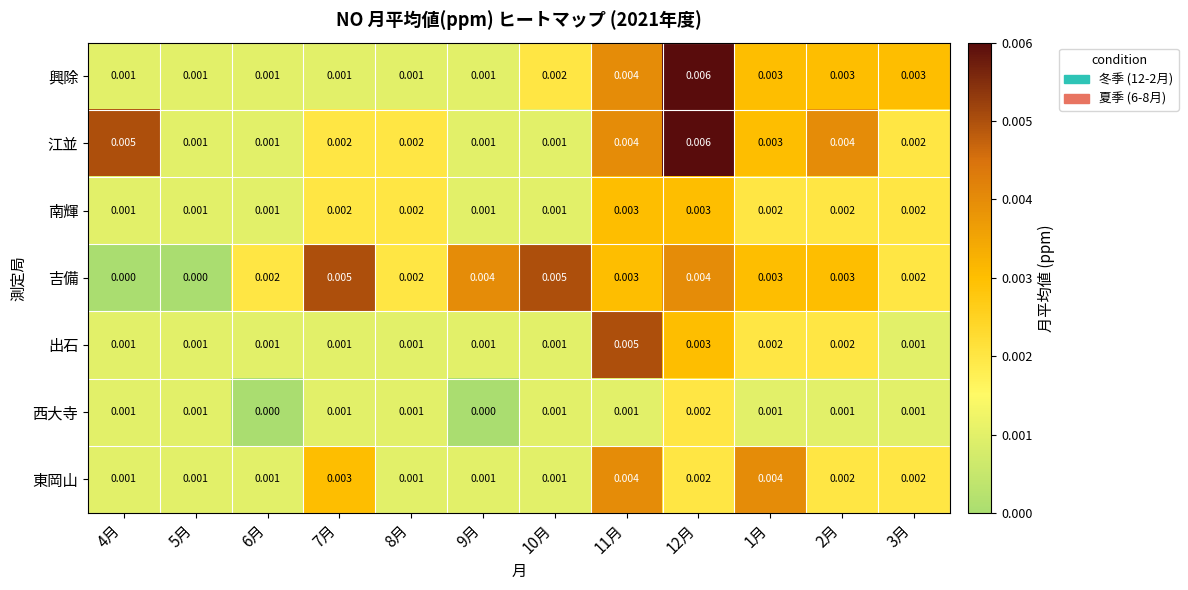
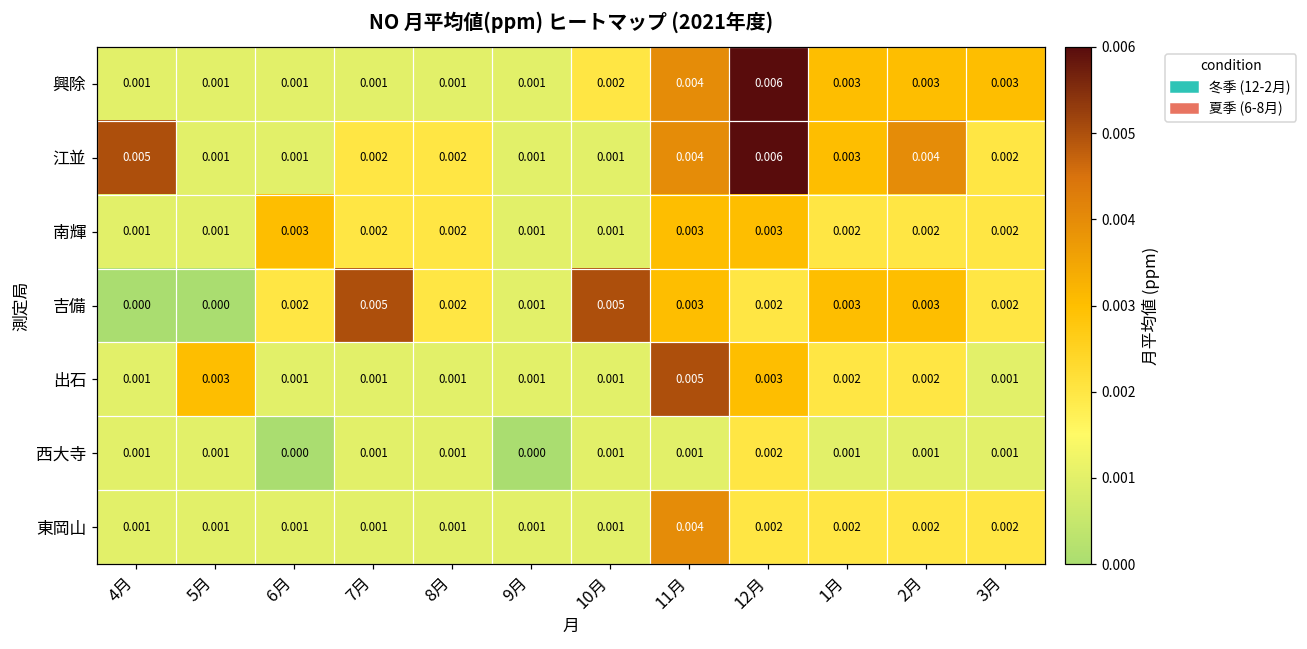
  {
    "興除": {
      "4月": 0.001,
      "5月": 0.001,
      "6月": 0.001,
      "7月": 0.001,
      "8月": 0.001,
      "9月": 0.001,
      "10月": 0.002,
      "11月": 0.004,
      "12月": 0.006,
      "1月": 0.003,
      "2月": 0.003,
      "3月": 0.003
    },
    "江並": {
      "4月": 0.005,
      "5月": 0.001,
      "6月": 0.001,
      "7月": 0.002,
      "8月": 0.002,
      "9月": 0.001,
      "10月": 0.001,
      "11月": 0.004,
      "12月": 0.006,
      "1月": 0.003,
      "2月": 0.004,
      "3月": 0.002
    },
    "南輝": {
      "4月": 0.001,
      "5月": 0.001,
-     "6月": 0.001,
+     "6月": 0.003,
      "7月": 0.002,
      "8月": 0.002,
      "9月": 0.001,
      "10月": 0.001,
      "11月": 0.003,
      "12月": 0.003,
      "1月": 0.002,
      "2月": 0.002,
      "3月": 0.002
    },
    "吉備": {
      "4月": 0.000,
      "5月": 0.000,
      "6月": 0.002,
      "7月": 0.005,
      "8月": 0.002,
-     "9月": 0.004,
+     "9月": 0.001,
      "10月": 0.005,
      "11月": 0.003,
-     "12月": 0.004,
+     "12月": 0.002,
      "1月": 0.003,
      "2月": 0.003,
      "3月": 0.002
    },
    "出石": {
      "4月": 0.001,
-     "5月": 0.001,
+     "5月": 0.003,
      "6月": 0.001,
      "7月": 0.001,
      "8月": 0.001,
      "9月": 0.001,
      "10月": 0.001,
      "11月": 0.005,
      "12月": 0.003,
      "1月": 0.002,
      "2月": 0.002,
      "3月": 0.001
    },
    "西大寺": {
      "4月": 0.001,
      "5月": 0.001,
      "6月": 0.000,
      "7月": 0.001,
      "8月": 0.001,
      "9月": 0.000,
      "10月": 0.001,
      "11月": 0.001,
      "12月": 0.002,
      "1月": 0.001,
      "2月": 0.001,
      "3月": 0.001
    },
    "東岡山": {
      "4月": 0.001,
      "5月": 0.001,
      "6月": 0.001,
-     "7月": 0.003,
+     "7月": 0.001,
      "8月": 0.001,
      "9月": 0.001,
      "10月": 0.001,
      "11月": 0.004,
      "12月": 0.002,
-     "1月": 0.004,
+     "1月": 0.002,
      "2月": 0.002,
      "3月": 0.002
    }
  }
